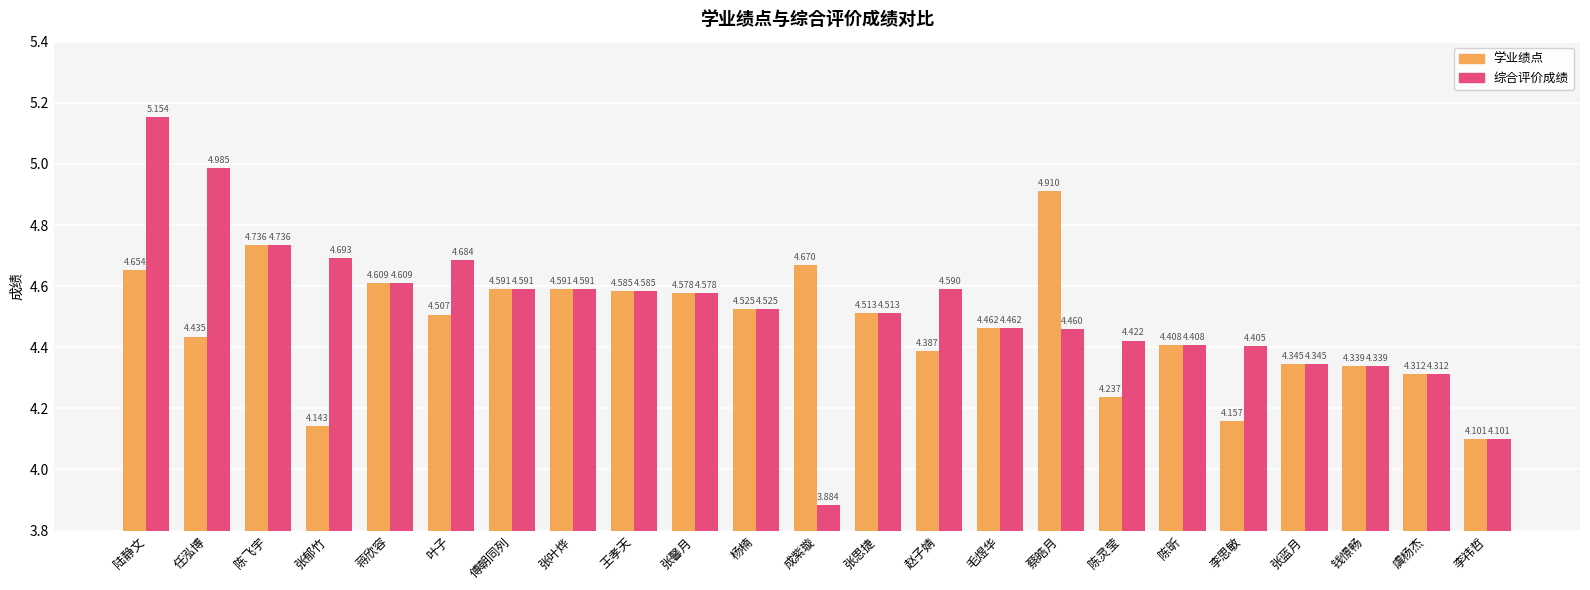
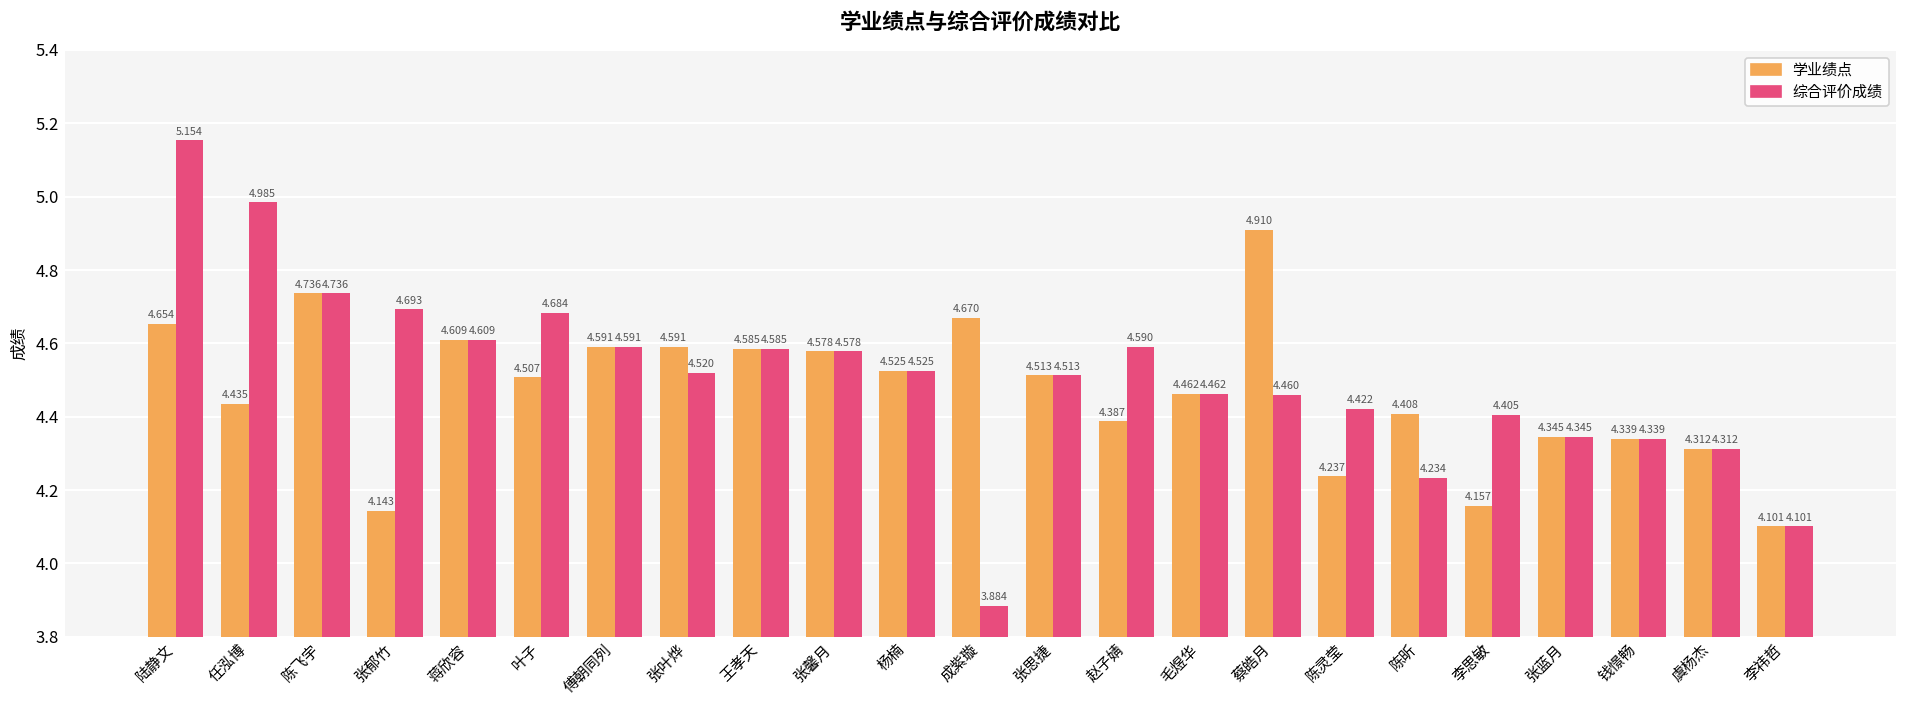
  {
    "学业绩点": {
      "陆静文": 4.654,
      "任泓博": 4.435,
      "陈飞宇": 4.736,
      "张郁竹": 4.143,
      "蒋欣容": 4.609,
      "叶子": 4.507,
      "傅朝同列": 4.591,
      "张叶烨": 4.591,
      "王孝天": 4.585,
      "张馨月": 4.578,
      "杨楠": 4.525,
      "成紫璇": 4.670,
      "张思捷": 4.513,
      "赵子婧": 4.387,
      "毛煜华": 4.462,
      "蔡皓月": 4.910,
      "陈灵莹": 4.237,
      "陈昕": 4.408,
      "李思敏": 4.157,
      "张蓝月": 4.345,
      "钱憬畅": 4.339,
      "虞杨杰": 4.312,
      "李祎哲": 4.101
    },
    "综合评价成绩": {
      "陆静文": 5.154,
      "任泓博": 4.985,
      "陈飞宇": 4.736,
      "张郁竹": 4.693,
      "蒋欣容": 4.609,
      "叶子": 4.684,
      "傅朝同列": 4.591,
-     "张叶烨": 4.591,
+     "张叶烨": 4.520,
      "王孝天": 4.585,
      "张馨月": 4.578,
      "杨楠": 4.525,
      "成紫璇": 3.884,
      "张思捷": 4.513,
      "赵子婧": 4.590,
      "毛煜华": 4.462,
      "蔡皓月": 4.460,
      "陈灵莹": 4.422,
-     "陈昕": 4.408,
+     "陈昕": 4.234,
      "李思敏": 4.405,
      "张蓝月": 4.345,
      "钱憬畅": 4.339,
      "虞杨杰": 4.312,
      "李祎哲": 4.101
    }
  }
